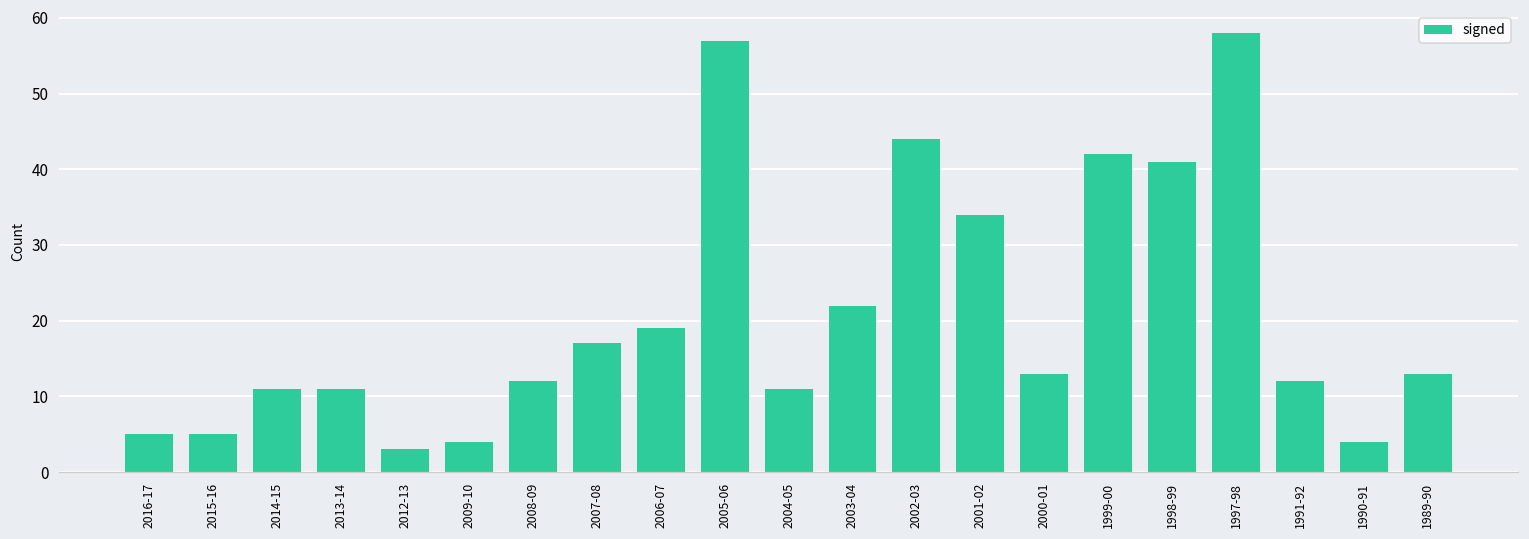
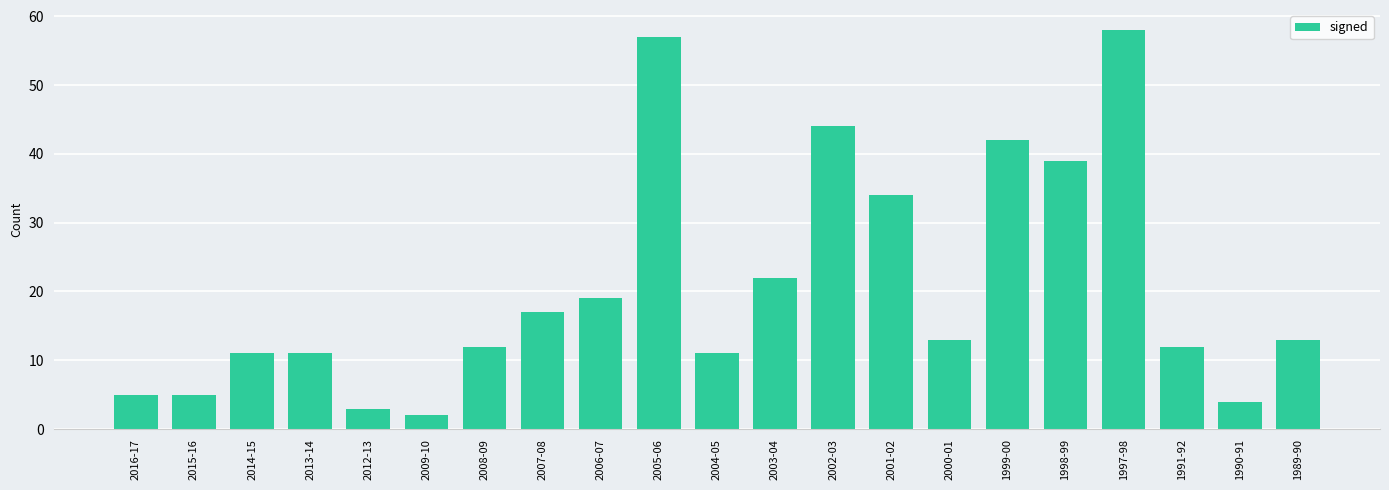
  {
    "2016-17": 5,
    "2015-16": 5,
    "2014-15": 11,
    "2013-14": 11,
    "2012-13": 3,
-   "2009-10": 4,
+   "2009-10": 2,
    "2008-09": 12,
    "2007-08": 17,
    "2006-07": 19,
    "2005-06": 57,
    "2004-05": 11,
    "2003-04": 22,
    "2002-03": 44,
    "2001-02": 34,
    "2000-01": 13,
    "1999-00": 42,
-   "1998-99": 41,
+   "1998-99": 39,
    "1997-98": 58,
    "1991-92": 12,
    "1990-91": 4,
    "1989-90": 13
  }
